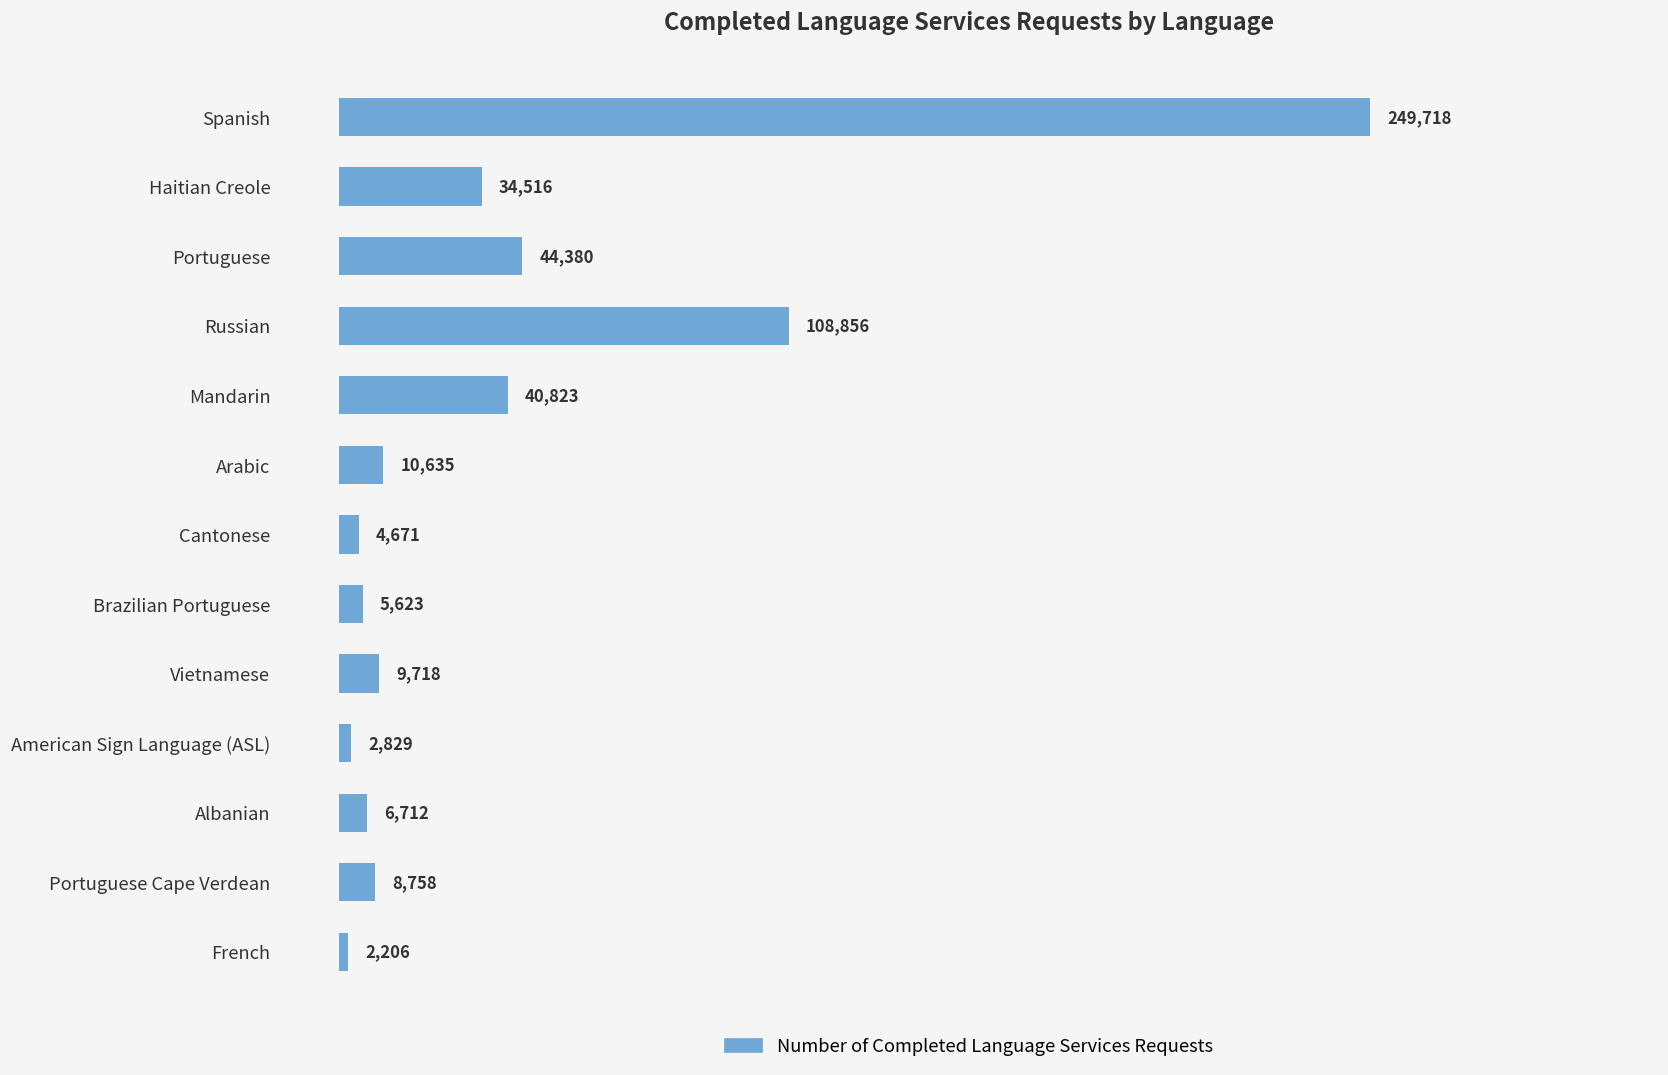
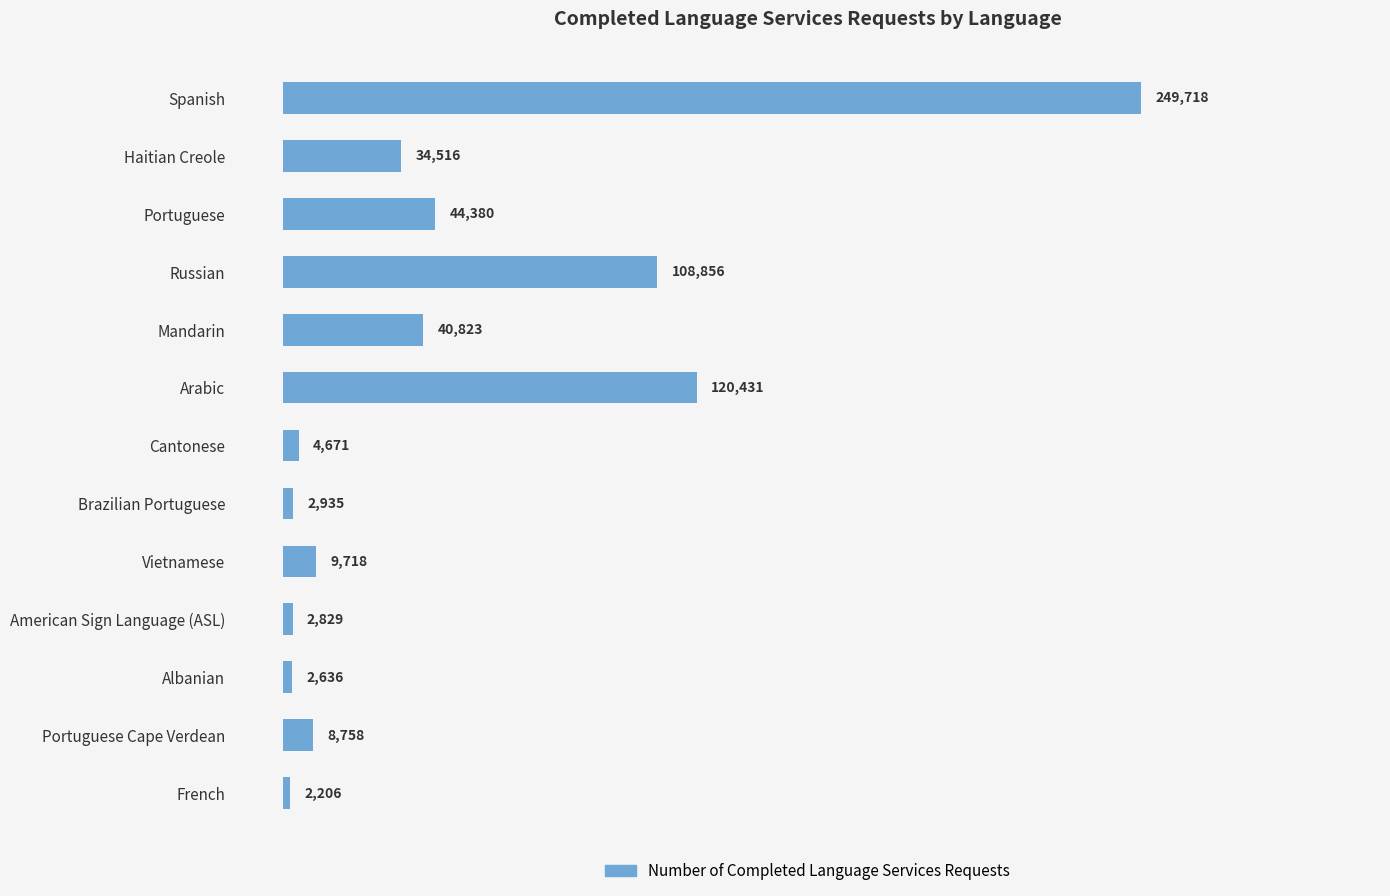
  {
-   "Arabic": "10,635",
-   "Brazilian Portuguese": "5,623",
-   "Albanian": "6,712"
+   "Arabic": "120,431",
+   "Brazilian Portuguese": "2,935",
+   "Albanian": "2,636"
  }
